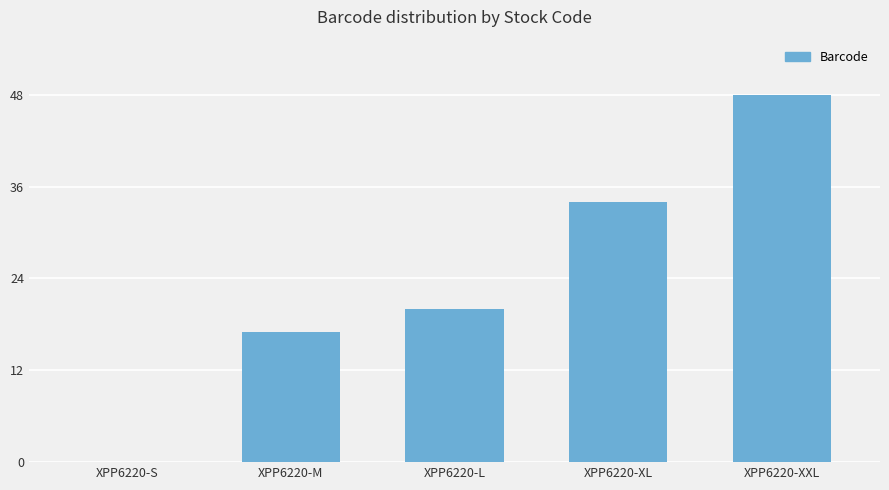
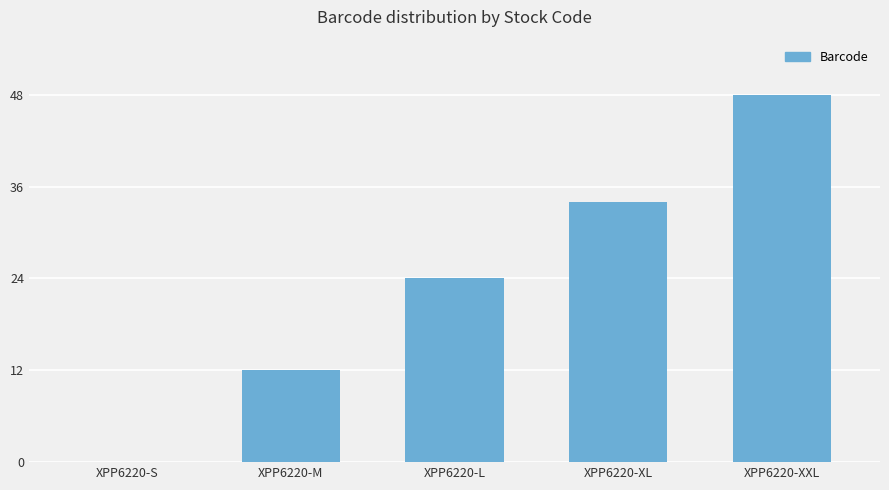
  {
    "XPP6220-S": 0,
-   "XPP6220-M": 17,
-   "XPP6220-L": 20,
+   "XPP6220-M": 12,
+   "XPP6220-L": 24,
    "XPP6220-XL": 34,
    "XPP6220-XXL": 48
  }
